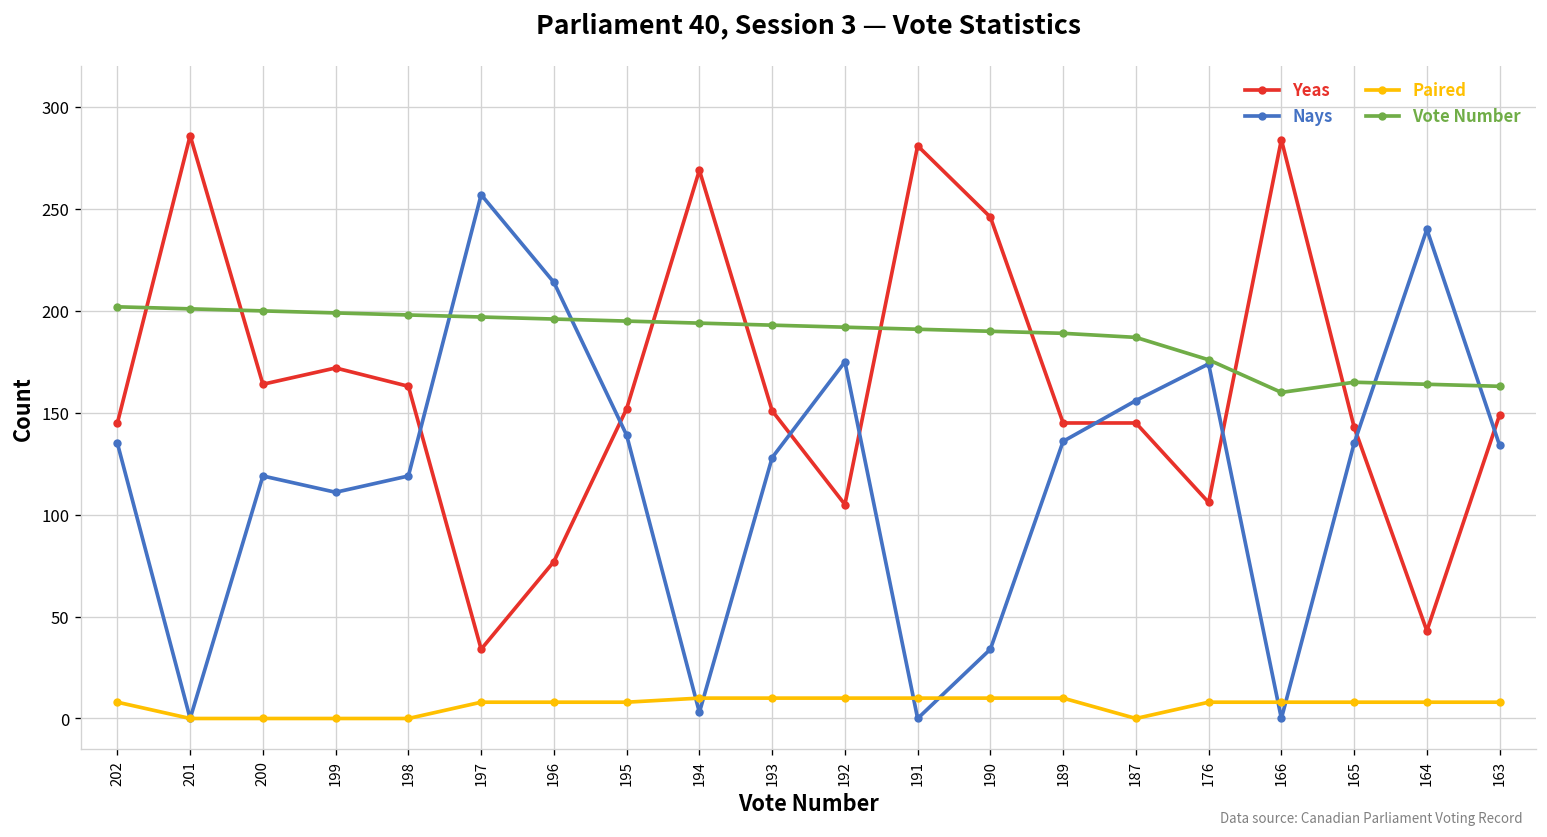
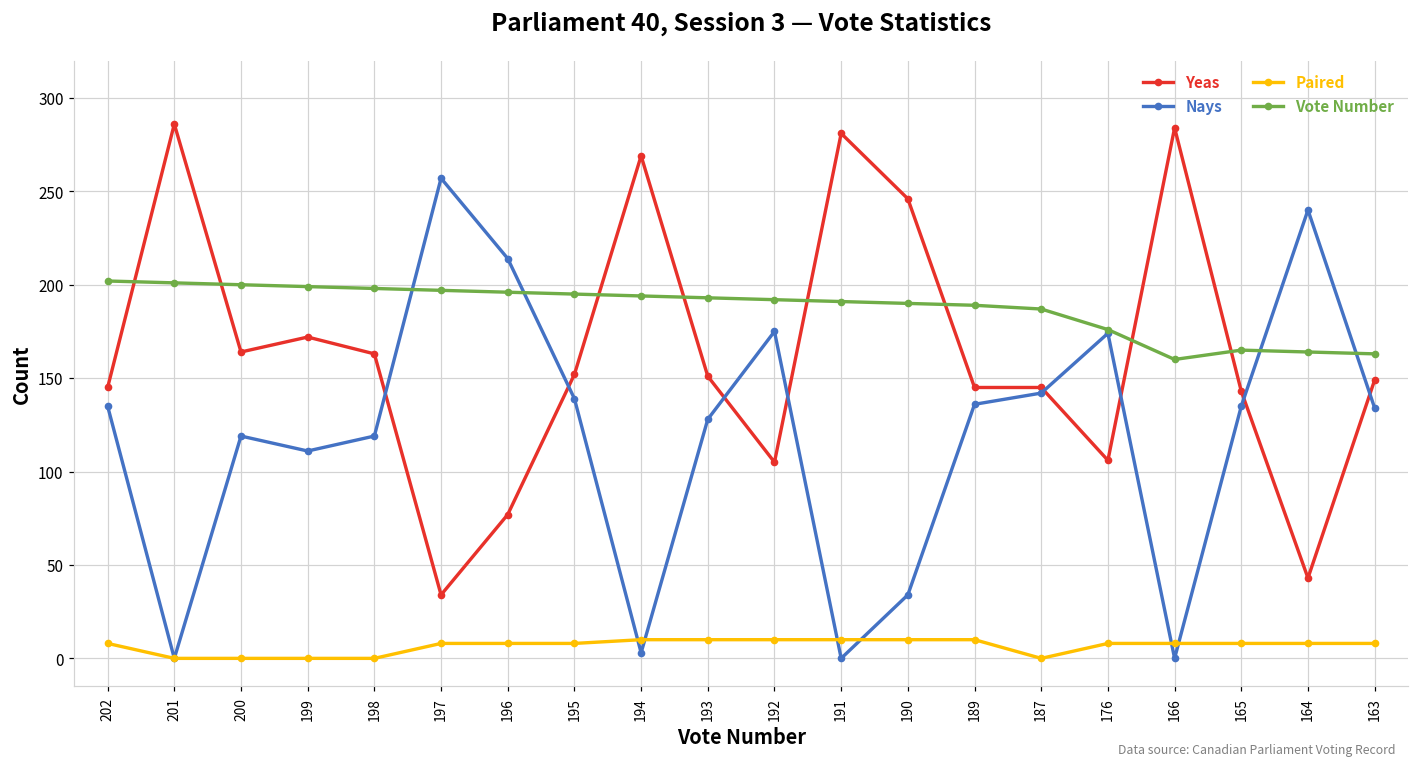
  {
    "Yeas": {
      "202": 145,
      "201": 286,
      "200": 164,
      "199": 172,
      "198": 163,
      "197": 34,
      "196": 77,
      "195": 152,
      "194": 269,
      "193": 151,
      "192": 105,
      "191": 281,
      "190": 246,
      "189": 145,
      "187": 145,
      "176": 106,
      "166": 284,
      "165": 143,
      "164": 43,
      "163": 149
    },
    "Nays": {
      "202": 135,
      "200": 119,
      "199": 111,
      "198": 119,
      "197": 257,
      "196": 214,
      "195": 139,
      "194": 3,
      "193": 128,
      "192": 175,
      "191": 0,
      "190": 34,
      "189": 136,
-     "187": 156,
+     "187": 142,
      "176": 174,
      "166": 0,
      "165": 135,
      "164": 240,
      "163": 134
    },
    "Paired": {
      "202": 8,
      "200": 0,
      "199": 0,
      "198": 0,
      "197": 8,
      "196": 8,
      "195": 8,
      "194": 10,
      "193": 10,
      "192": 10,
      "191": 10,
      "190": 10,
      "189": 10,
      "187": 0,
      "176": 8,
      "166": 8,
      "165": 8,
      "164": 8,
      "163": 8
    },
    "Vote Number": {
      "202": 202,
      "201": 201,
      "200": 200,
      "199": 199,
      "198": 198,
      "197": 197,
      "196": 196,
      "195": 195,
      "194": 194,
      "193": 193,
      "192": 192,
      "191": 191,
      "190": 190,
      "189": 189,
      "187": 187,
      "176": 176,
      "166": 160,
      "165": 165,
      "164": 164,
      "163": 163
    }
  }
